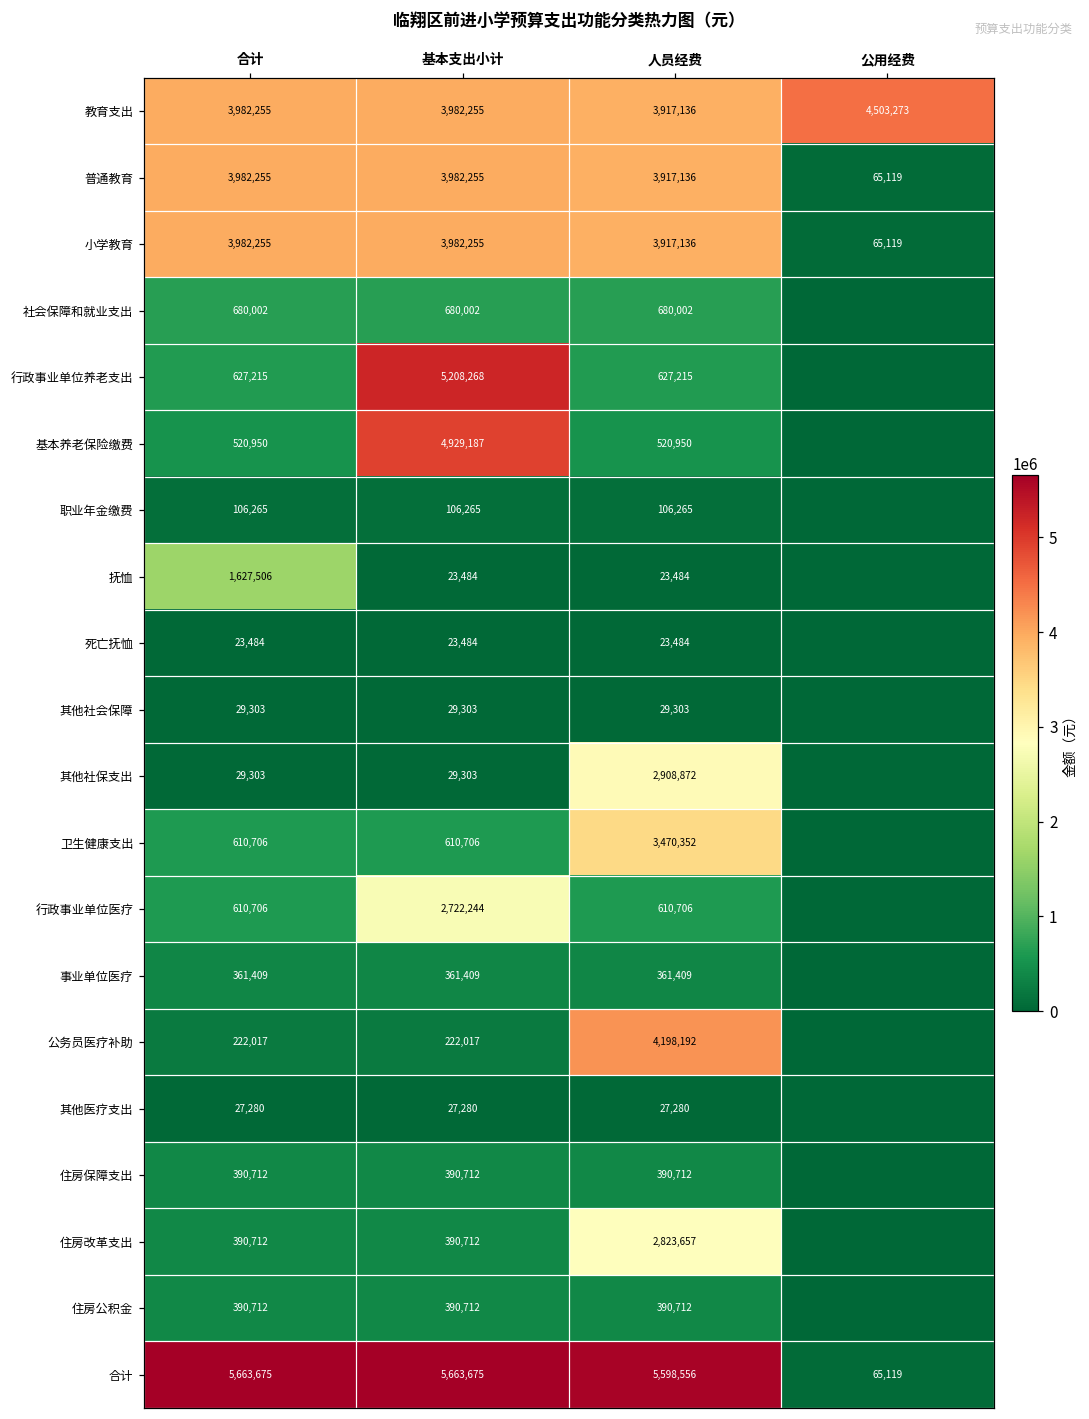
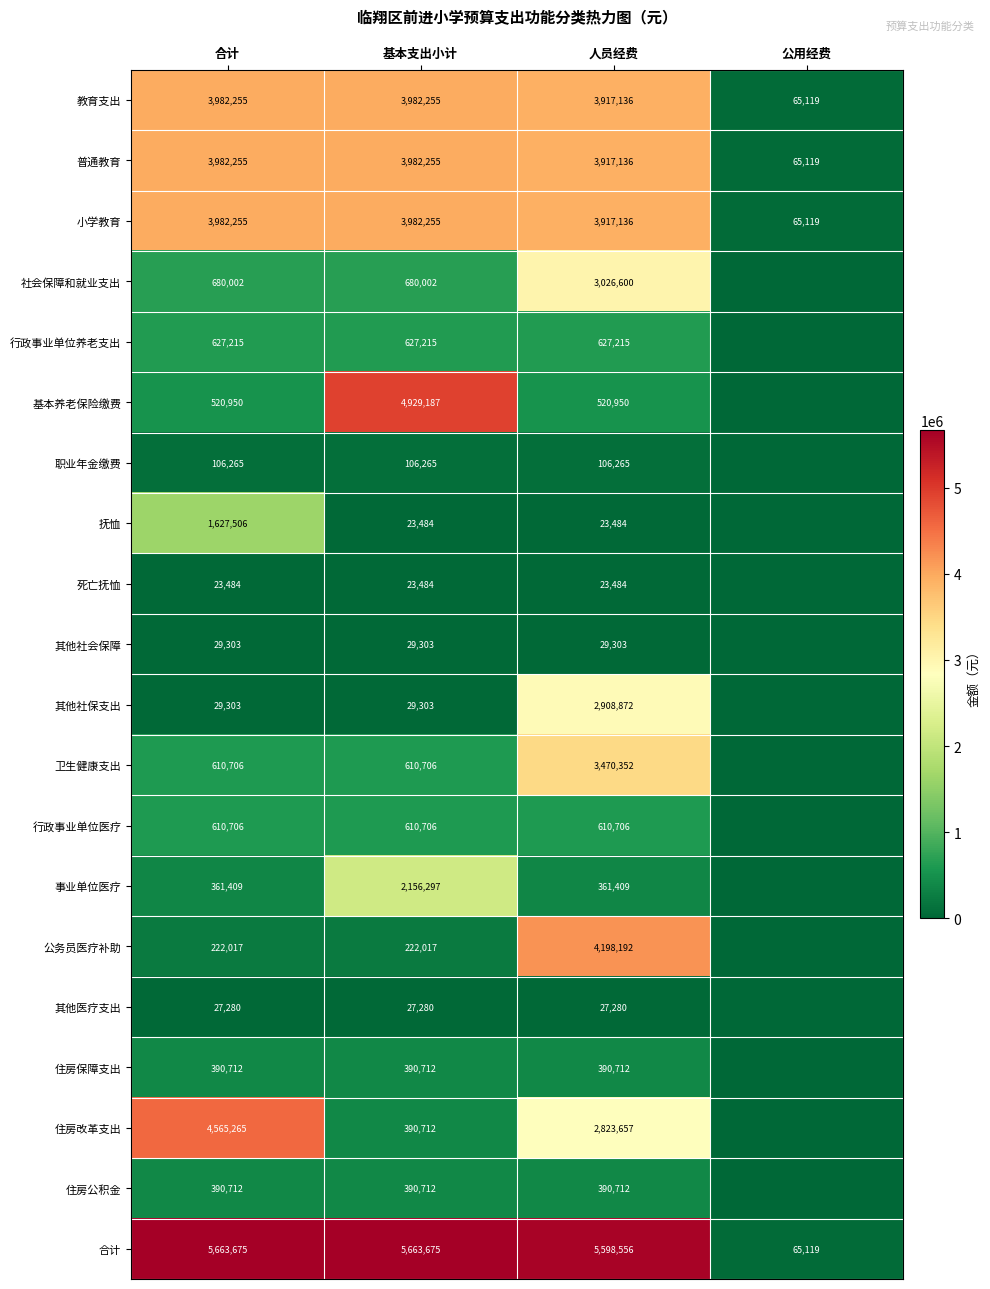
  {
    "教育支出": {
      "合计": "3,982,255",
      "基本支出小计": "3,982,255",
      "人员经费": "3,917,136",
-     "公用经费": "4,503,273"
+     "公用经费": "65,119"
    },
    "普通教育": {
      "合计": "3,982,255",
      "基本支出小计": "3,982,255",
      "人员经费": "3,917,136",
      "公用经费": "65,119"
    },
    "小学教育": {
      "合计": "3,982,255",
      "基本支出小计": "3,982,255",
      "人员经费": "3,917,136",
      "公用经费": "65,119"
    },
    "社会保障和就业支出": {
      "合计": "680,002",
      "基本支出小计": "680,002",
-     "人员经费": "680,002"
+     "人员经费": "3,026,600"
    },
    "行政事业单位养老支出": {
      "合计": "627,215",
-     "基本支出小计": "5,208,268",
+     "基本支出小计": "627,215",
      "人员经费": "627,215"
    },
    "基本养老保险缴费": {
      "合计": "520,950",
      "基本支出小计": "4,929,187",
      "人员经费": "520,950"
    },
    "职业年金缴费": {
      "合计": "106,265",
      "基本支出小计": "106,265",
      "人员经费": "106,265"
    },
    "抚恤": {
      "合计": "1,627,506",
      "基本支出小计": "23,484",
      "人员经费": "23,484"
    },
    "死亡抚恤": {
      "合计": "23,484",
      "基本支出小计": "23,484",
      "人员经费": "23,484"
    },
    "其他社会保障": {
      "合计": "29,303",
      "基本支出小计": "29,303",
      "人员经费": "29,303"
    },
    "其他社保支出": {
      "合计": "29,303",
      "基本支出小计": "29,303",
      "人员经费": "2,908,872"
    },
    "卫生健康支出": {
      "合计": "610,706",
      "基本支出小计": "610,706",
      "人员经费": "3,470,352"
    },
    "行政事业单位医疗": {
      "合计": "610,706",
-     "基本支出小计": "2,722,244",
+     "基本支出小计": "610,706",
      "人员经费": "610,706"
    },
    "事业单位医疗": {
      "合计": "361,409",
-     "基本支出小计": "361,409",
+     "基本支出小计": "2,156,297",
      "人员经费": "361,409"
    },
    "公务员医疗补助": {
      "合计": "222,017",
      "基本支出小计": "222,017",
      "人员经费": "4,198,192"
    },
    "其他医疗支出": {
      "合计": "27,280",
      "基本支出小计": "27,280",
      "人员经费": "27,280"
    },
    "住房保障支出": {
      "合计": "390,712",
      "基本支出小计": "390,712",
      "人员经费": "390,712"
    },
    "住房改革支出": {
-     "合计": "390,712",
+     "合计": "4,565,265",
      "基本支出小计": "390,712",
      "人员经费": "2,823,657"
    },
    "住房公积金": {
      "合计": "390,712",
      "基本支出小计": "390,712",
      "人员经费": "390,712"
    },
    "合计": {
      "合计": "5,663,675",
      "基本支出小计": "5,663,675",
      "人员经费": "5,598,556",
      "公用经费": "65,119"
    }
  }
